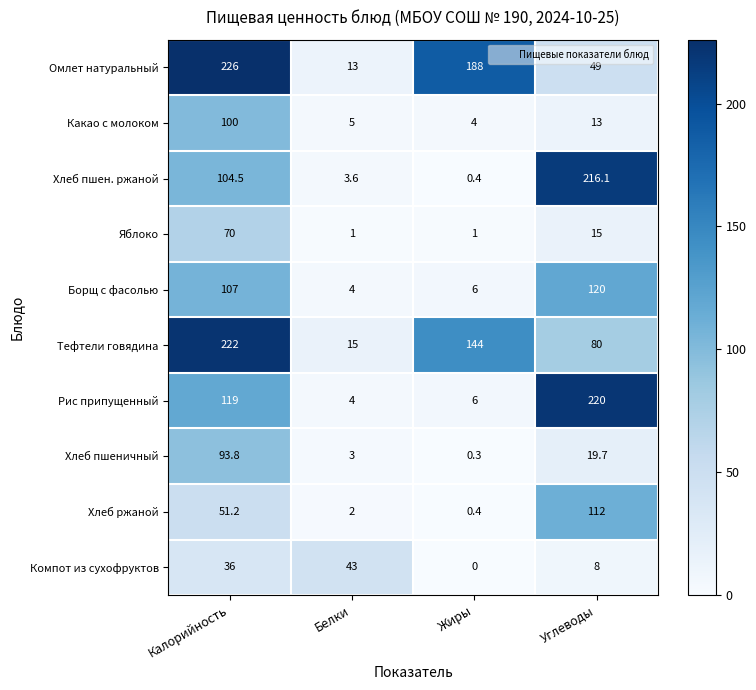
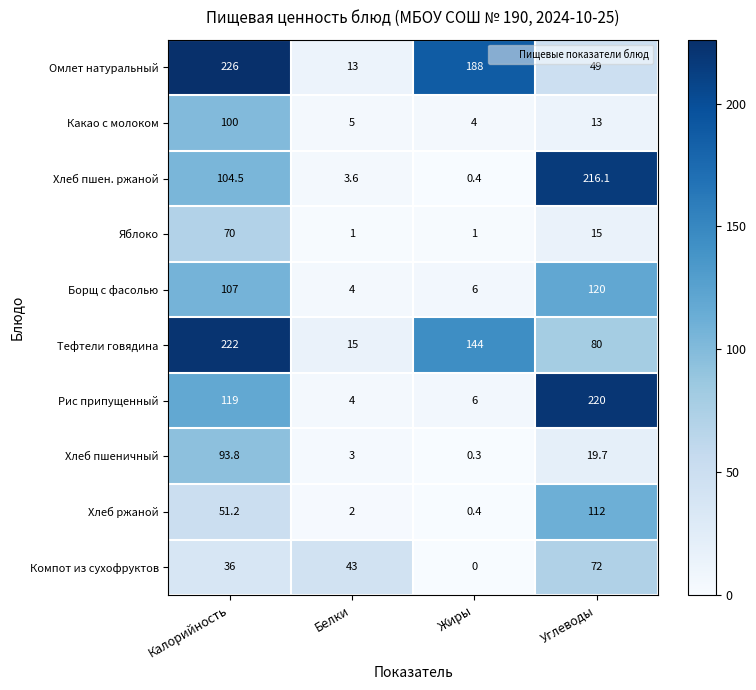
  {
    "Омлет натуральный": {
      "Калорийность": 226,
      "Белки": 13,
      "Жиры": 188
    },
    "Какао с молоком": {
      "Калорийность": 100,
      "Белки": 5,
      "Жиры": 4,
      "Углеводы": 13
    },
    "Хлеб пшен. ржаной": {
      "Калорийность": 104.5,
      "Белки": 3.6,
      "Жиры": 0.4,
      "Углеводы": 216.1
    },
    "Яблоко": {
      "Калорийность": 70,
      "Белки": 1,
      "Жиры": 1,
      "Углеводы": 15
    },
    "Борщ с фасолью": {
      "Калорийность": 107,
      "Белки": 4,
      "Жиры": 6,
      "Углеводы": 120
    },
    "Тефтели говядина": {
      "Калорийность": 222,
      "Белки": 15,
      "Жиры": 144,
      "Углеводы": 80
    },
    "Рис припущенный": {
      "Калорийность": 119,
      "Белки": 4,
      "Жиры": 6,
      "Углеводы": 220
    },
    "Хлеб пшеничный": {
      "Калорийность": 93.8,
      "Белки": 3,
      "Жиры": 0.3,
      "Углеводы": 19.7
    },
    "Хлеб ржаной": {
      "Калорийность": 51.2,
      "Белки": 2,
      "Жиры": 0.4,
      "Углеводы": 112
    },
    "Компот из сухофруктов": {
      "Калорийность": 36,
      "Белки": 43,
      "Жиры": 0,
-     "Углеводы": 8
+     "Углеводы": 72
    }
  }
